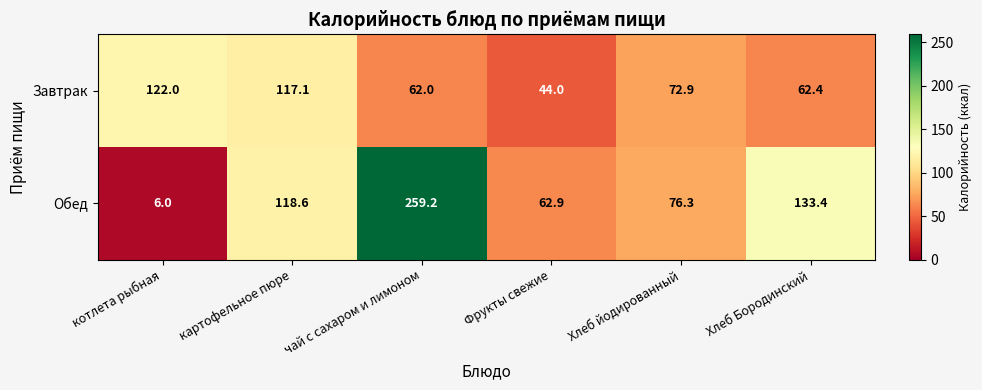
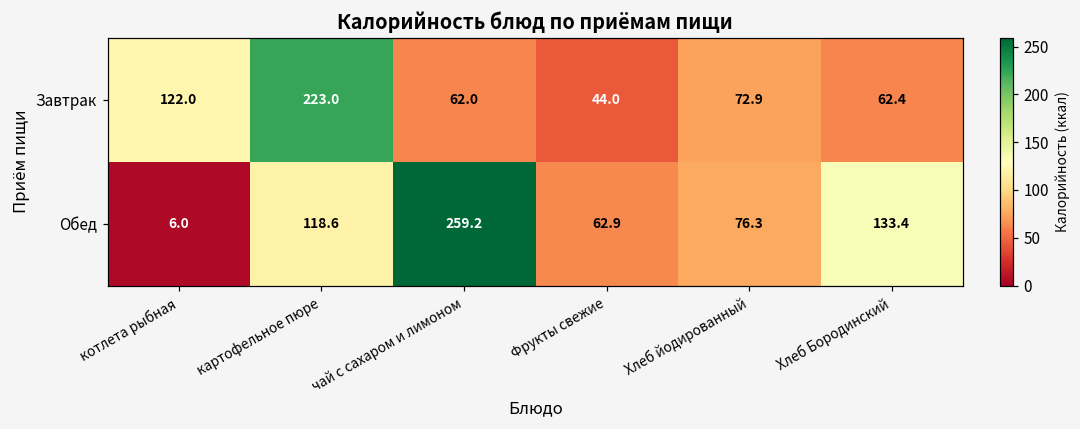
  {
    "Завтрак": {
      "котлета рыбная": 122.0,
-     "картофельное пюре": 117.1,
+     "картофельное пюре": 223.0,
      "чай с сахаром и лимоном": 62.0,
      "Фрукты свежие": 44.0,
      "Хлеб йодированный": 72.9,
      "Хлеб Бородинский": 62.4
    },
    "Обед": {
      "котлета рыбная": 6.0,
      "картофельное пюре": 118.6,
      "чай с сахаром и лимоном": 259.2,
      "Фрукты свежие": 62.9,
      "Хлеб йодированный": 76.3,
      "Хлеб Бородинский": 133.4
    }
  }
